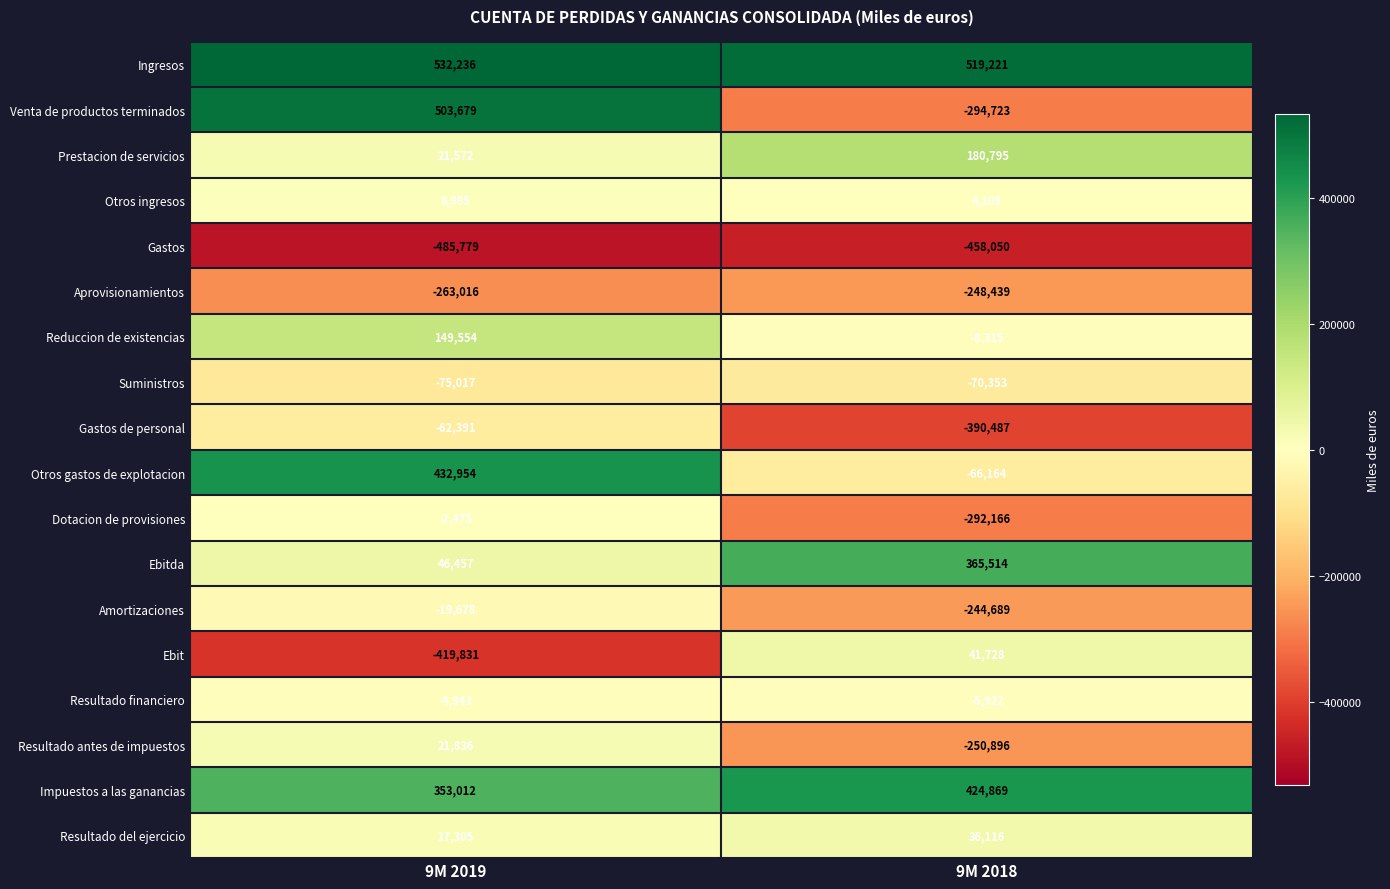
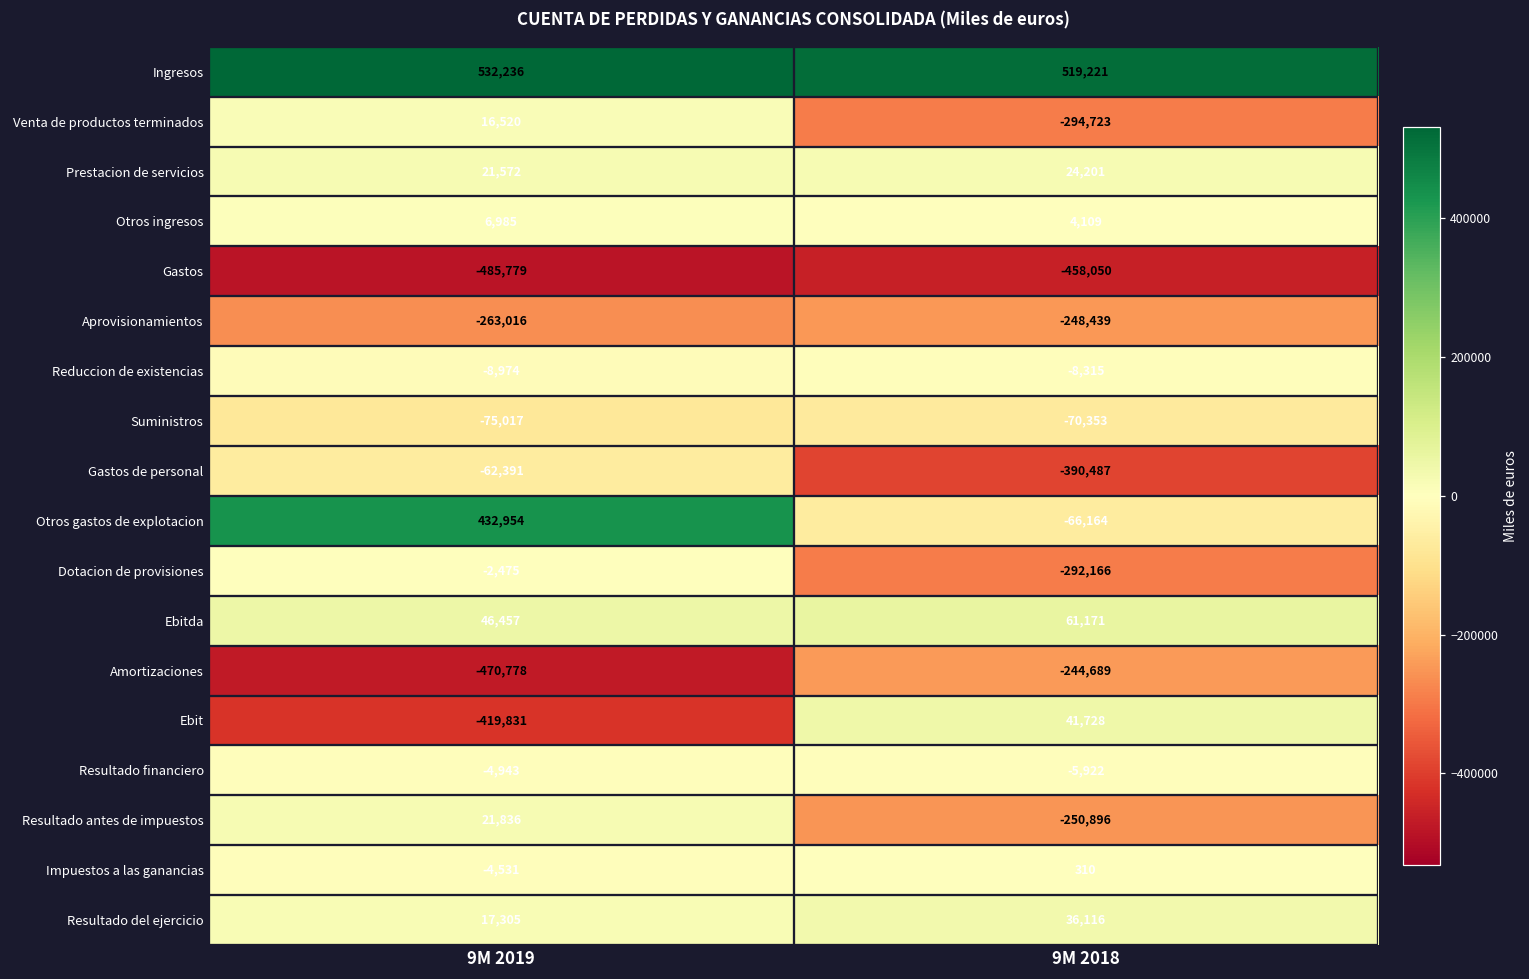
  {
    "Ingresos": {
      "9M 2019": "532,236",
      "9M 2018": "519,221"
    },
    "Venta de productos terminados": {
-     "9M 2019": "503,679",
+     "9M 2019": "16,520",
      "9M 2018": "-294,723"
    },
    "Prestacion de servicios": {
      "9M 2019": "21,572",
-     "9M 2018": "180,795"
+     "9M 2018": "24,201"
    },
    "Otros ingresos": {
      "9M 2019": "6,985",
      "9M 2018": "4,109"
    },
    "Gastos": {
      "9M 2019": "-485,779",
      "9M 2018": "-458,050"
    },
    "Aprovisionamientos": {
      "9M 2019": "-263,016",
      "9M 2018": "-248,439"
    },
    "Reduccion de existencias": {
-     "9M 2019": "149,554",
+     "9M 2019": "-8,974",
      "9M 2018": "-8,315"
    },
    "Suministros": {
      "9M 2019": "-75,017",
      "9M 2018": "-70,353"
    },
    "Gastos de personal": {
      "9M 2019": "-62,391",
      "9M 2018": "-390,487"
    },
    "Otros gastos de explotacion": {
      "9M 2019": "432,954",
      "9M 2018": "-66,164"
    },
    "Dotacion de provisiones": {
      "9M 2019": "-2,475",
      "9M 2018": "-292,166"
    },
    "Ebitda": {
      "9M 2019": "46,457",
-     "9M 2018": "365,514"
+     "9M 2018": "61,171"
    },
    "Amortizaciones": {
-     "9M 2019": "-19,678",
+     "9M 2019": "-470,778",
      "9M 2018": "-244,689"
    },
    "Ebit": {
      "9M 2019": "-419,831",
      "9M 2018": "41,728"
    },
    "Resultado financiero": {
      "9M 2019": "-4,943",
      "9M 2018": "-5,922"
    },
    "Resultado antes de impuestos": {
      "9M 2019": "21,836",
      "9M 2018": "-250,896"
    },
    "Impuestos a las ganancias": {
-     "9M 2019": "353,012",
-     "9M 2018": "424,869"
+     "9M 2019": "-4,531",
+     "9M 2018": "310"
    },
    "Resultado del ejercicio": {
      "9M 2019": "17,305",
      "9M 2018": "36,116"
    }
  }
